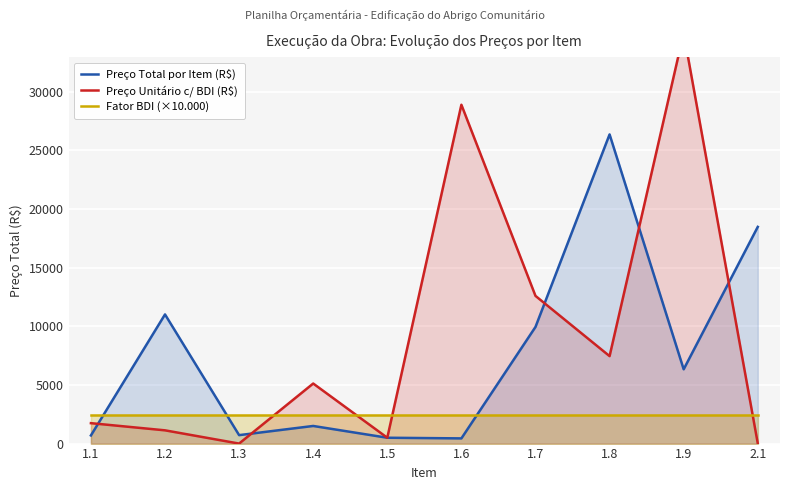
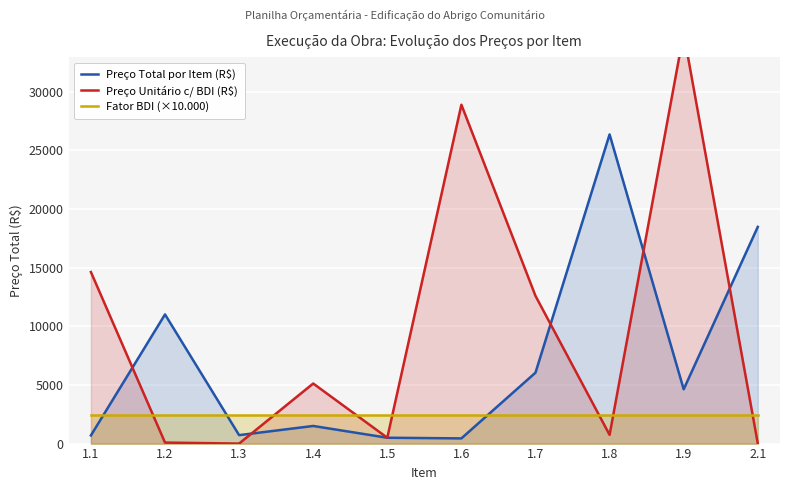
  {
    "Preço Total por Item (R$)": {
      "1.1": 700,
      "1.2": 11000,
      "1.3": 700,
      "1.4": 1500,
      "1.6": 400,
-     "1.7": 9900,
+     "1.7": 6000,
      "1.8": 26400,
-     "1.9": 6300,
+     "1.9": 4600,
      "2.1": 18500
    },
    "Preço Unitário c/ BDI (R$)": {
-     "1.1": 1700,
-     "1.2": 1100,
+     "1.1": 14600,
+     "1.2": 100,
      "1.3": 0,
      "1.4": 5100,
      "1.6": 28900,
      "1.7": 12600,
-     "1.8": 7500,
+     "1.8": 700,
      "2.1": 0
    },
    "Fator BDI (×10.000)": {
      "1.1": 2500,
      "1.2": 2500,
      "1.3": 2500,
      "1.4": 2500,
      "1.5": 2500,
      "1.6": 2500,
      "1.7": 2500,
      "1.8": 2500,
      "1.9": 2500,
      "2.1": 2500
    }
  }
